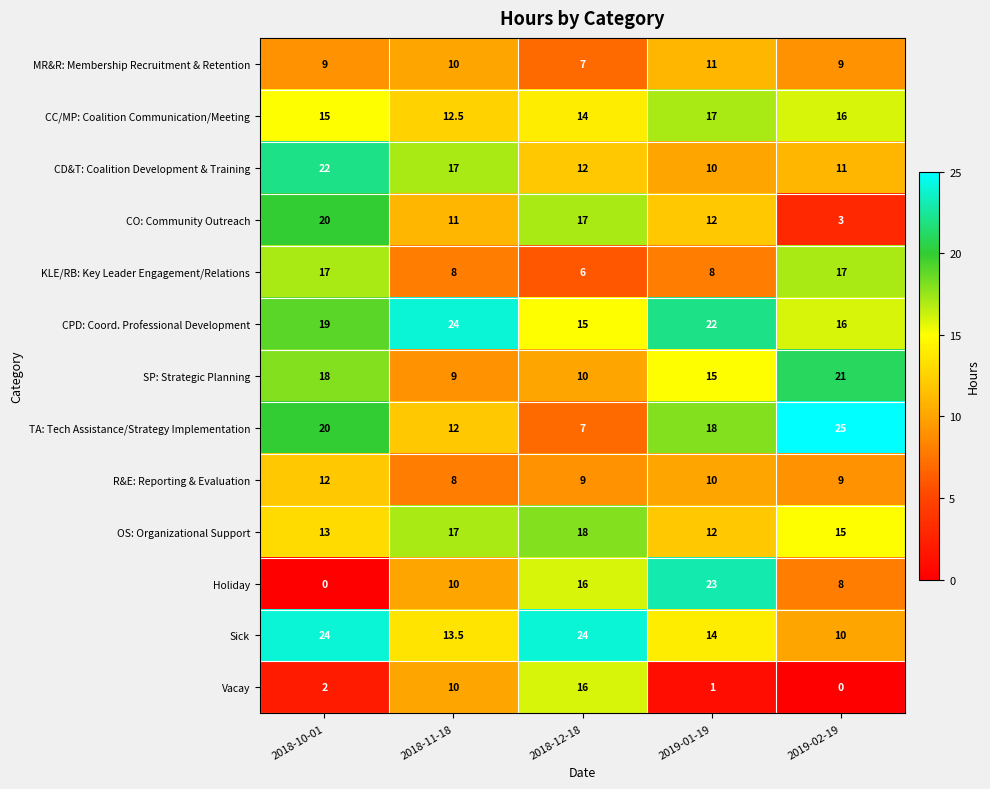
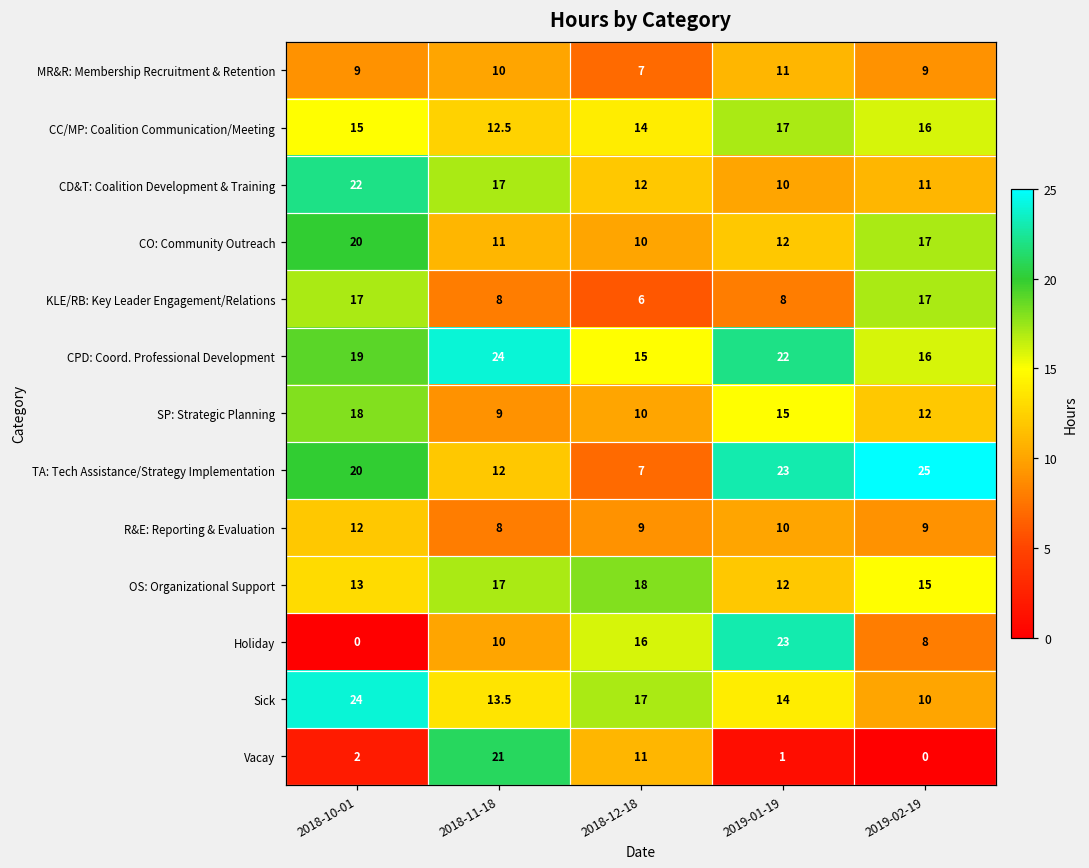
  {
    "MR&R: Membership Recruitment & Retention": {
      "2018-10-01": 9,
      "2018-11-18": 10,
      "2018-12-18": 7,
      "2019-01-19": 11,
      "2019-02-19": 9
    },
    "CC/MP: Coalition Communication/Meeting": {
      "2018-10-01": 15,
      "2018-11-18": 12.5,
      "2018-12-18": 14,
      "2019-01-19": 17,
      "2019-02-19": 16
    },
    "CD&T: Coalition Development & Training": {
      "2018-10-01": 22,
      "2018-11-18": 17,
      "2018-12-18": 12,
      "2019-01-19": 10,
      "2019-02-19": 11
    },
    "CO: Community Outreach": {
      "2018-10-01": 20,
      "2018-11-18": 11,
-     "2018-12-18": 17,
+     "2018-12-18": 10,
      "2019-01-19": 12,
-     "2019-02-19": 3
+     "2019-02-19": 17
    },
    "KLE/RB: Key Leader Engagement/Relations": {
      "2018-10-01": 17,
      "2018-11-18": 8,
      "2018-12-18": 6,
      "2019-01-19": 8,
      "2019-02-19": 17
    },
    "CPD: Coord. Professional Development": {
      "2018-10-01": 19,
      "2018-11-18": 24,
      "2018-12-18": 15,
      "2019-01-19": 22,
      "2019-02-19": 16
    },
    "SP: Strategic Planning": {
      "2018-10-01": 18,
      "2018-11-18": 9,
      "2018-12-18": 10,
      "2019-01-19": 15,
-     "2019-02-19": 21
+     "2019-02-19": 12
    },
    "TA: Tech Assistance/Strategy Implementation": {
      "2018-10-01": 20,
      "2018-11-18": 12,
      "2018-12-18": 7,
-     "2019-01-19": 18,
+     "2019-01-19": 23,
      "2019-02-19": 25
    },
    "R&E: Reporting & Evaluation": {
      "2018-10-01": 12,
      "2018-11-18": 8,
      "2018-12-18": 9,
      "2019-01-19": 10,
      "2019-02-19": 9
    },
    "OS: Organizational Support": {
      "2018-10-01": 13,
      "2018-11-18": 17,
      "2018-12-18": 18,
      "2019-01-19": 12,
      "2019-02-19": 15
    },
    "Holiday": {
      "2018-10-01": 0,
      "2018-11-18": 10,
      "2018-12-18": 16,
      "2019-01-19": 23,
      "2019-02-19": 8
    },
    "Sick": {
      "2018-10-01": 24,
      "2018-11-18": 13.5,
-     "2018-12-18": 24,
+     "2018-12-18": 17,
      "2019-01-19": 14,
      "2019-02-19": 10
    },
    "Vacay": {
      "2018-10-01": 2,
-     "2018-11-18": 10,
-     "2018-12-18": 16,
+     "2018-11-18": 21,
+     "2018-12-18": 11,
      "2019-01-19": 1,
      "2019-02-19": 0
    }
  }
